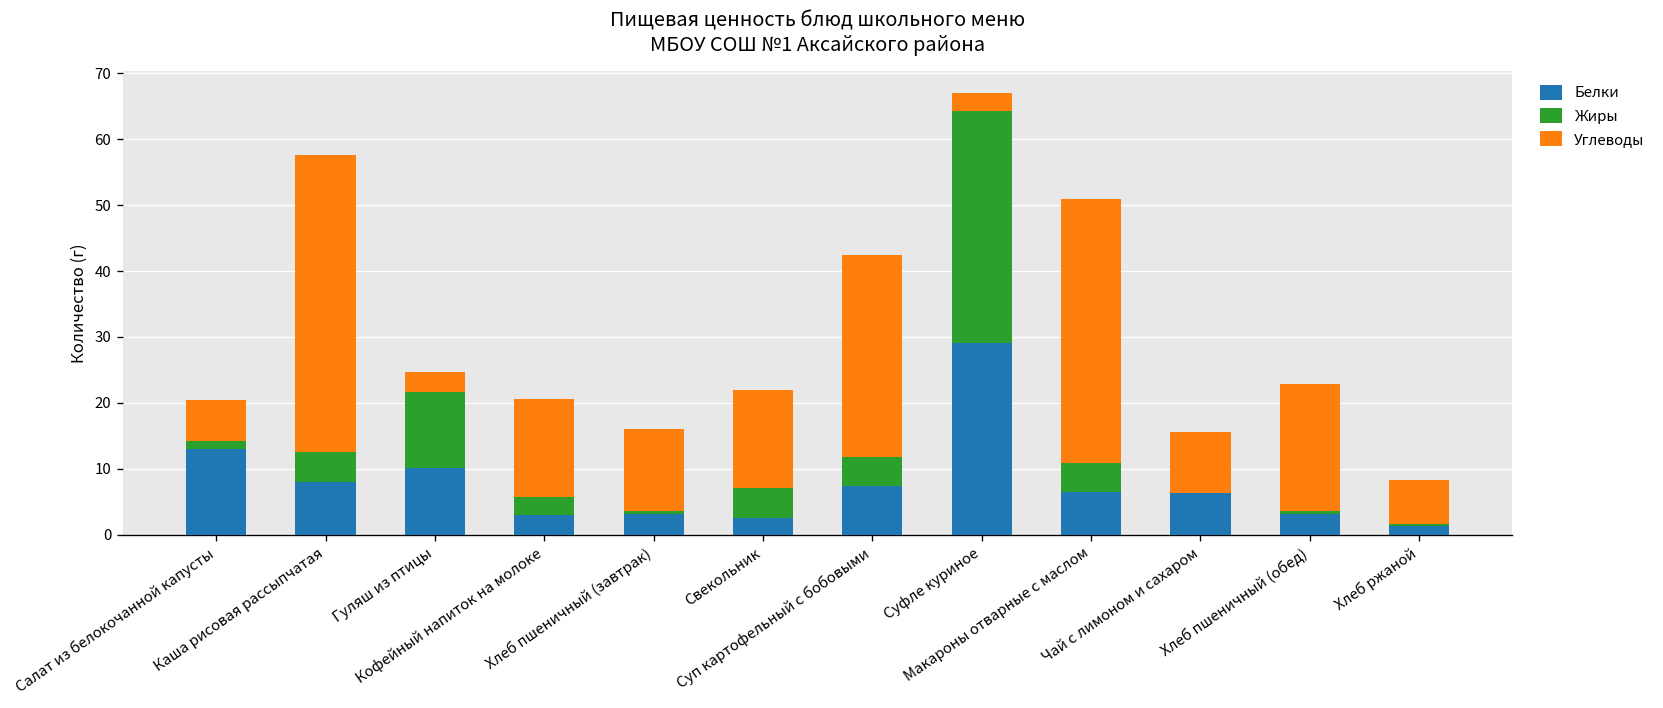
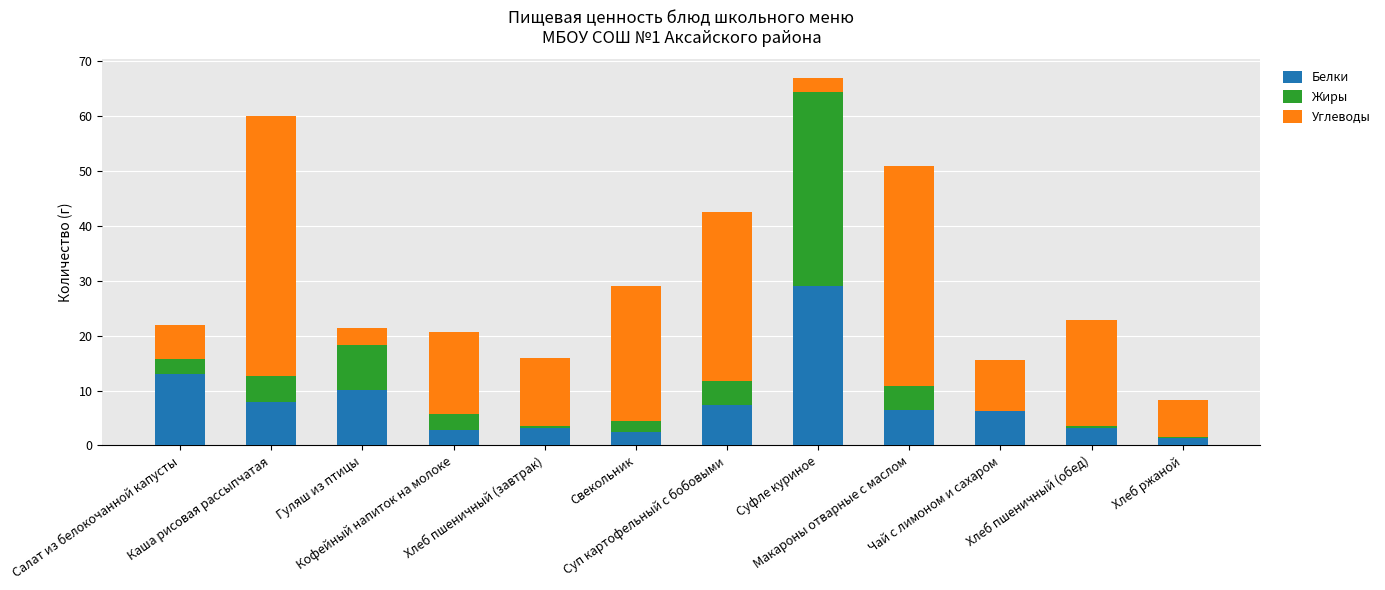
  {
    "Белки": {
      "Салат из белокочанной капусты": 13,
      "Каша рисовая рассыпчатая": 8,
      "Гуляш из птицы": 10,
      "Кофейный напиток на молоке": 3,
      "Хлеб пшеничный (завтрак)": 3,
      "Свекольник": 3,
      "Суп картофельный с бобовыми": 7,
      "Суфле куриное": 29,
      "Макароны отварные с маслом": 7,
      "Чай с лимоном и сахаром": 6,
      "Хлеб пшеничный (обед)": 3,
      "Хлеб ржаной": 1
    },
    "Жиры": {
-     "Салат из белокочанной капусты": 1,
+     "Салат из белокочанной капусты": 3,
      "Каша рисовая рассыпчатая": 5,
-     "Гуляш из птицы": 12,
+     "Гуляш из птицы": 8,
      "Кофейный напиток на молоке": 3,
-     "Свекольник": 5,
+     "Свекольник": 2,
      "Суп картофельный с бобовыми": 4,
      "Суфле куриное": 35,
      "Макароны отварные с маслом": 4,
      "Чай с лимоном и сахаром": 0
    },
    "Углеводы": {
      "Салат из белокочанной капусты": 6,
-     "Каша рисовая рассыпчатая": 45,
+     "Каша рисовая рассыпчатая": 47,
      "Гуляш из птицы": 3,
      "Кофейный напиток на молоке": 15,
      "Хлеб пшеничный (завтрак)": 12,
-     "Свекольник": 15,
+     "Свекольник": 25,
      "Суп картофельный с бобовыми": 31,
      "Суфле куриное": 3,
      "Макароны отварные с маслом": 40,
      "Чай с лимоном и сахаром": 9,
      "Хлеб пшеничный (обед)": 19,
      "Хлеб ржаной": 7
    }
  }
